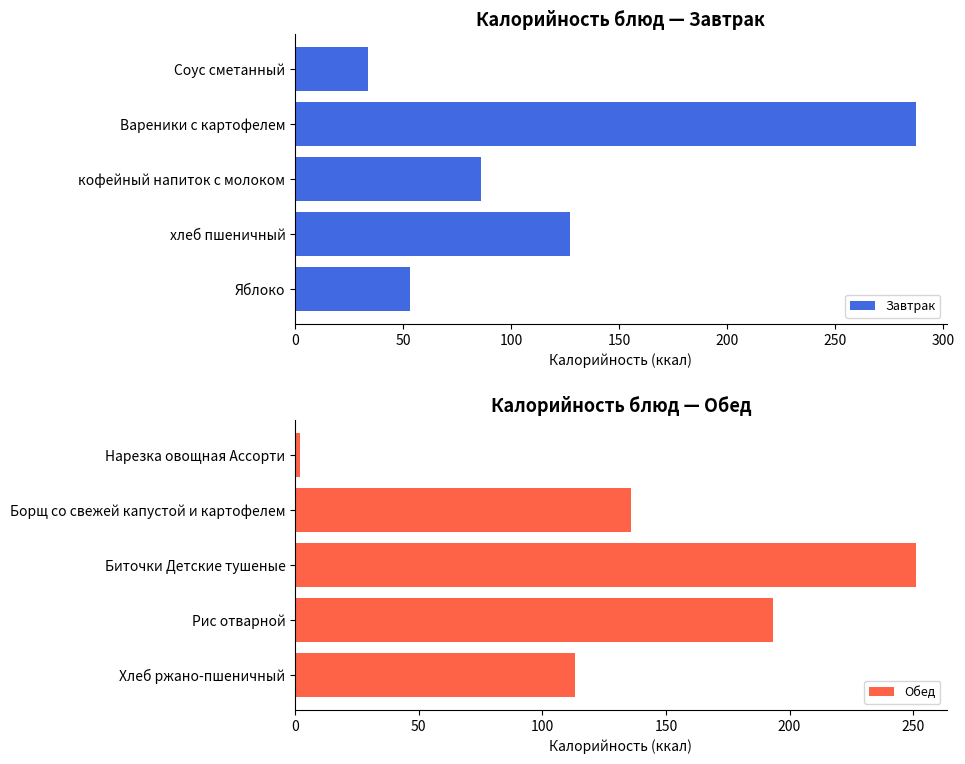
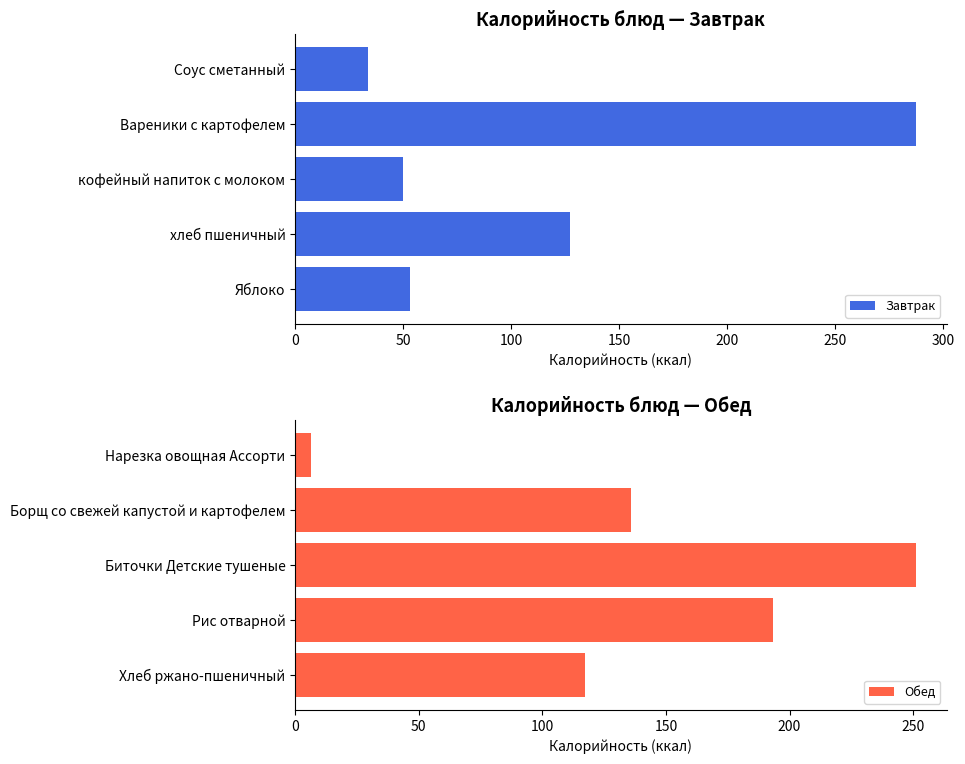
  {
    "Калорийность блюд — Завтрак": {
      "Соус сметанный": 34,
      "Вареники с картофелем": 287,
-     "кофейный напиток с молоком": 86,
+     "кофейный напиток с молоком": 50,
      "хлеб пшеничный": 127,
      "Яблоко": 53
    },
    "Калорийность блюд — Обед": {
-     "Нарезка овощная Ассорти": 2,
+     "Нарезка овощная Ассорти": 6,
      "Борщ со свежей капустой и картофелем": 136,
      "Биточки Детские тушеные": 251,
      "Рис отварной": 194,
-     "Хлеб ржано-пшеничный": 113
+     "Хлеб ржано-пшеничный": 117
    }
  }
